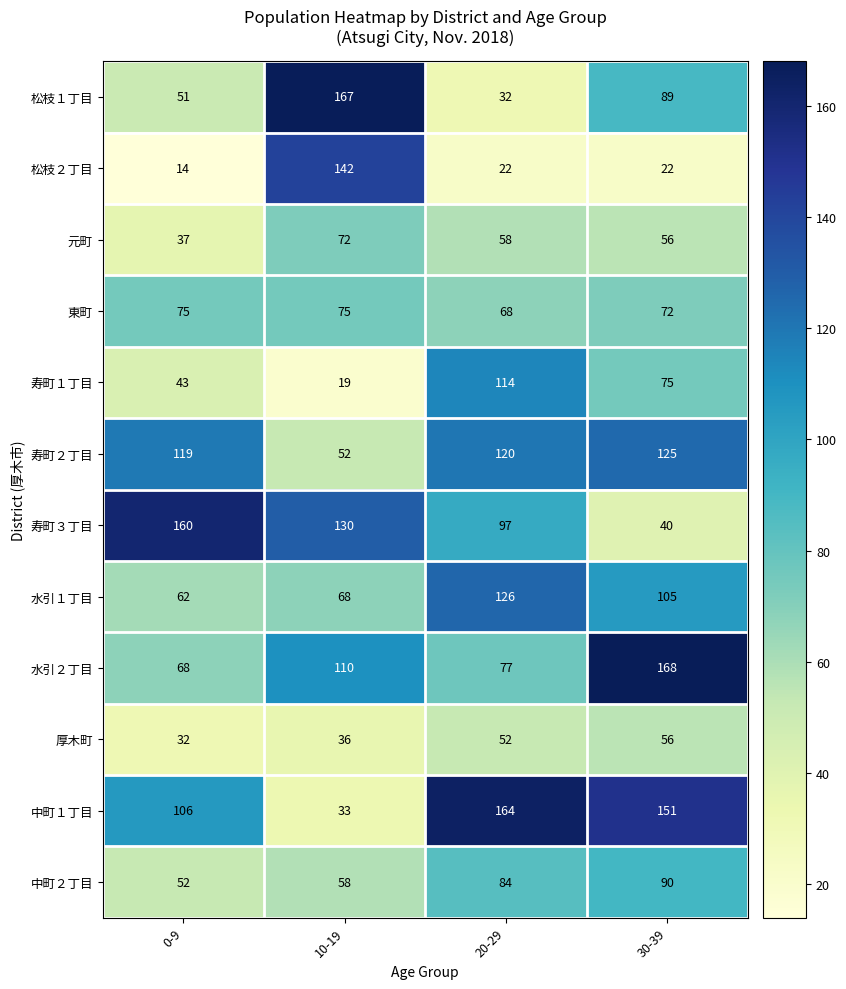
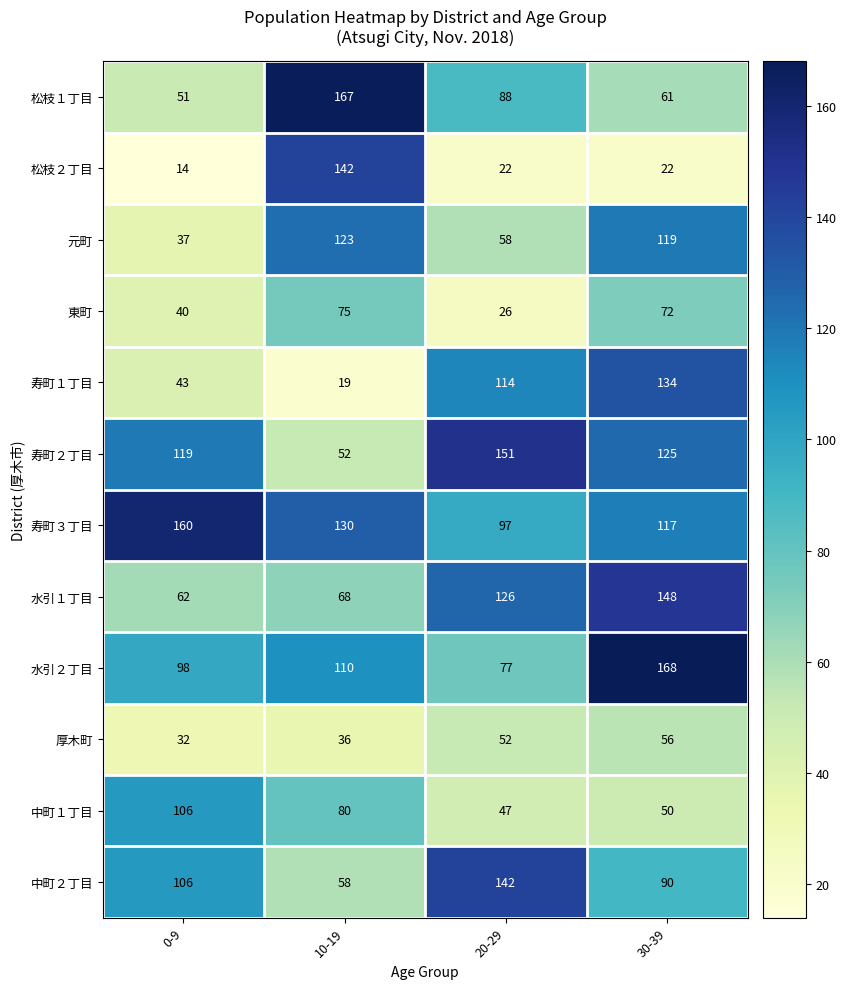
  {
    "松枝１丁目": {
      "0-9": 51,
      "10-19": 167,
-     "20-29": 32,
-     "30-39": 89
+     "20-29": 88,
+     "30-39": 61
    },
    "松枝２丁目": {
      "0-9": 14,
      "10-19": 142,
      "20-29": 22,
      "30-39": 22
    },
    "元町": {
      "0-9": 37,
-     "10-19": 72,
+     "10-19": 123,
      "20-29": 58,
-     "30-39": 56
+     "30-39": 119
    },
    "東町": {
-     "0-9": 75,
+     "0-9": 40,
      "10-19": 75,
-     "20-29": 68,
+     "20-29": 26,
      "30-39": 72
    },
    "寿町１丁目": {
      "0-9": 43,
      "10-19": 19,
      "20-29": 114,
-     "30-39": 75
+     "30-39": 134
    },
    "寿町２丁目": {
      "0-9": 119,
      "10-19": 52,
-     "20-29": 120,
+     "20-29": 151,
      "30-39": 125
    },
    "寿町３丁目": {
      "0-9": 160,
      "10-19": 130,
      "20-29": 97,
-     "30-39": 40
+     "30-39": 117
    },
    "水引１丁目": {
      "0-9": 62,
      "10-19": 68,
      "20-29": 126,
-     "30-39": 105
+     "30-39": 148
    },
    "水引２丁目": {
-     "0-9": 68,
+     "0-9": 98,
      "10-19": 110,
      "20-29": 77,
      "30-39": 168
    },
    "厚木町": {
      "0-9": 32,
      "10-19": 36,
      "20-29": 52,
      "30-39": 56
    },
    "中町１丁目": {
      "0-9": 106,
-     "10-19": 33,
-     "20-29": 164,
-     "30-39": 151
+     "10-19": 80,
+     "20-29": 47,
+     "30-39": 50
    },
    "中町２丁目": {
-     "0-9": 52,
+     "0-9": 106,
      "10-19": 58,
-     "20-29": 84,
+     "20-29": 142,
      "30-39": 90
    }
  }
